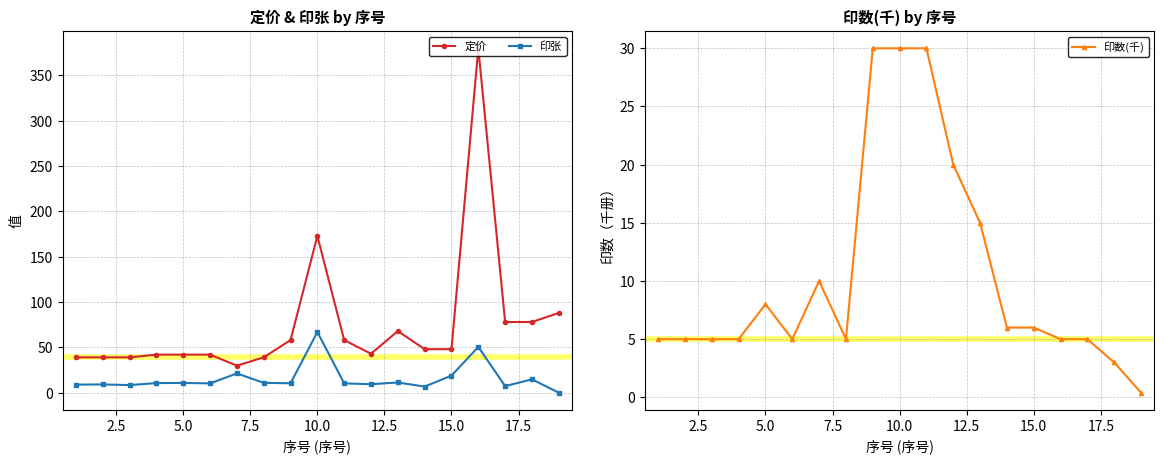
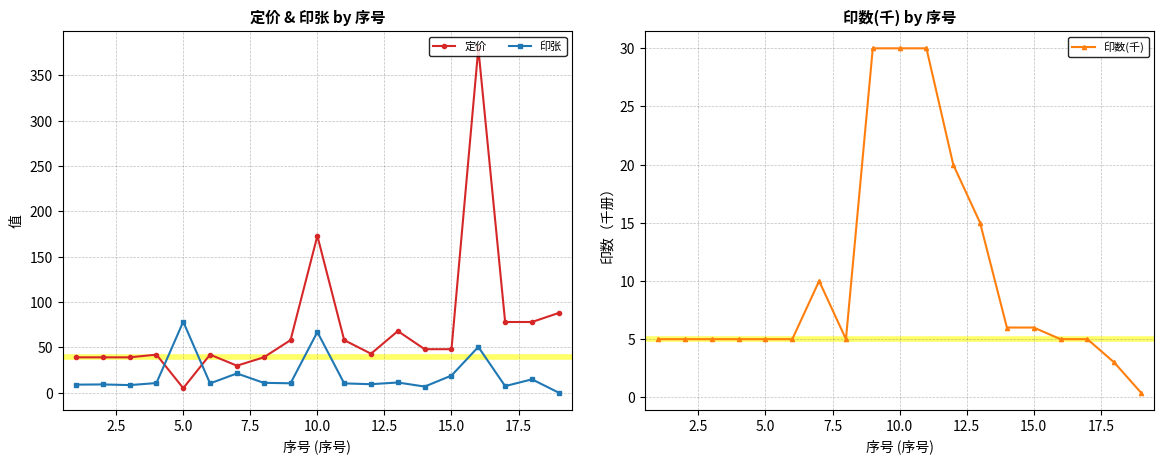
  {
    "定价 & 印张 by 序号": {
      "定价": {
-       "5.0": 40,
+       "5.0": 10,
        "10.0": 170,
        "15.0": 50
      },
      "印张": {
-       "5.0": 10,
+       "5.0": 80,
        "10.0": 70,
        "15.0": 20
      }
    },
    "印数(千) by 序号": {
-     "5.0": 8,
+     "5.0": 5,
      "10.0": 30,
      "15.0": 6
    }
  }
